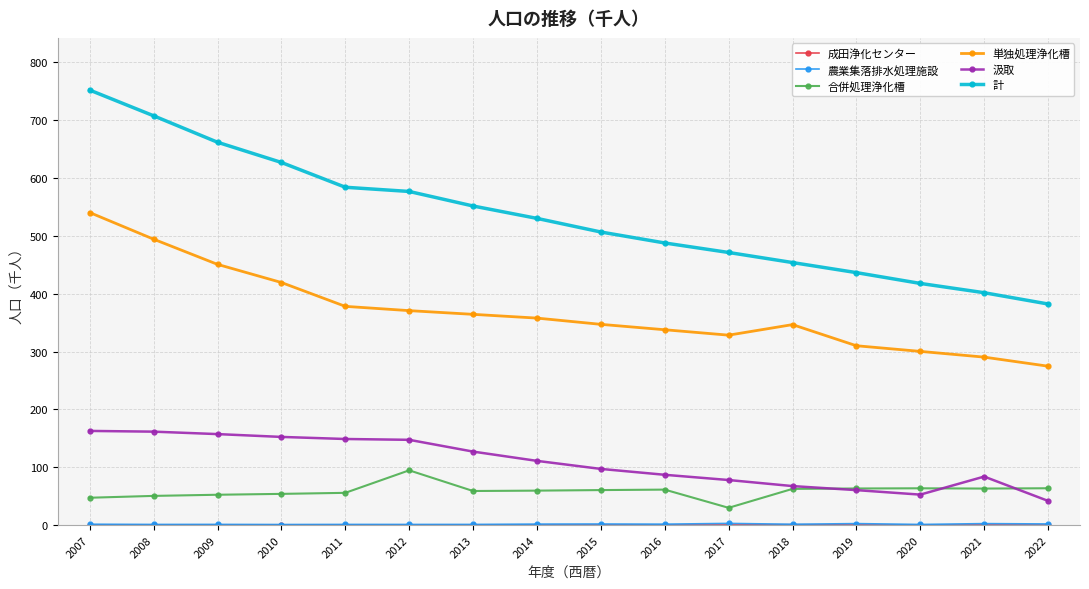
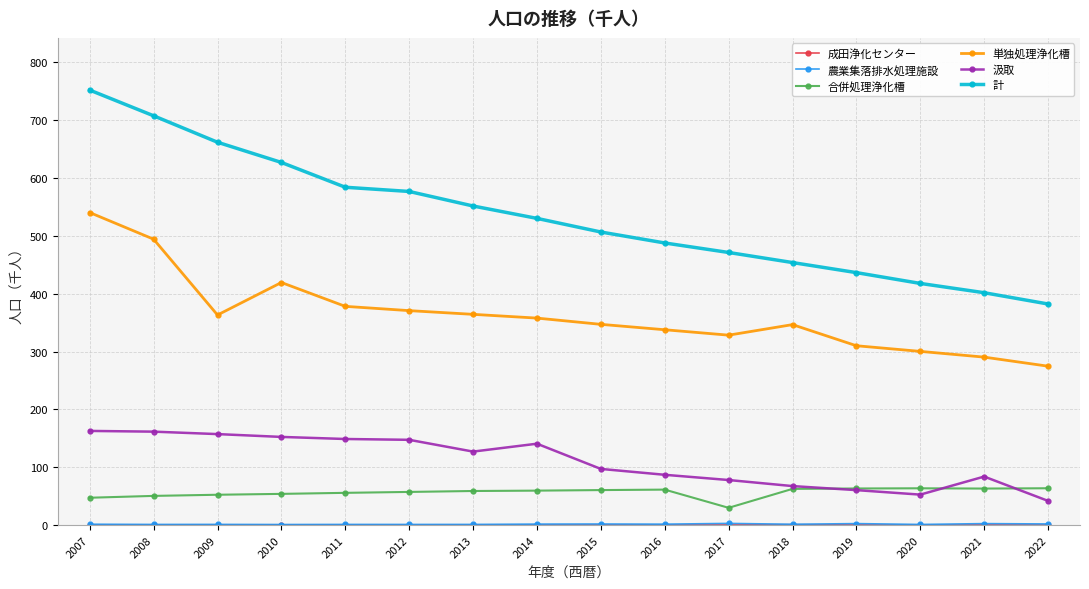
  {
    "合併処理浄化槽": {
      "2007": 50,
      "2008": 50,
      "2009": 50,
      "2010": 50,
      "2011": 60,
-     "2012": 90,
+     "2012": 60,
      "2013": 60,
      "2014": 60,
      "2015": 60,
      "2016": 60,
      "2017": 30,
      "2018": 60,
      "2020": 60,
      "2021": 60,
      "2022": 60
    },
    "単独処理浄化槽": {
      "2007": 540,
      "2008": 490,
-     "2009": 450,
+     "2009": 360,
      "2010": 420,
      "2011": 380,
      "2012": 370,
      "2013": 360,
      "2014": 360,
      "2015": 350,
      "2016": 340,
      "2017": 330,
      "2018": 350,
      "2019": 310,
      "2020": 300,
      "2021": 290,
      "2022": 270
    },
    "汲取": {
      "2007": 160,
      "2008": 160,
      "2009": 160,
      "2010": 150,
      "2011": 150,
      "2012": 150,
      "2013": 130,
-     "2014": 110,
+     "2014": 140,
      "2015": 100,
      "2016": 90,
      "2017": 80,
      "2018": 70,
      "2020": 50,
      "2021": 80,
      "2022": 40
    }
  }
